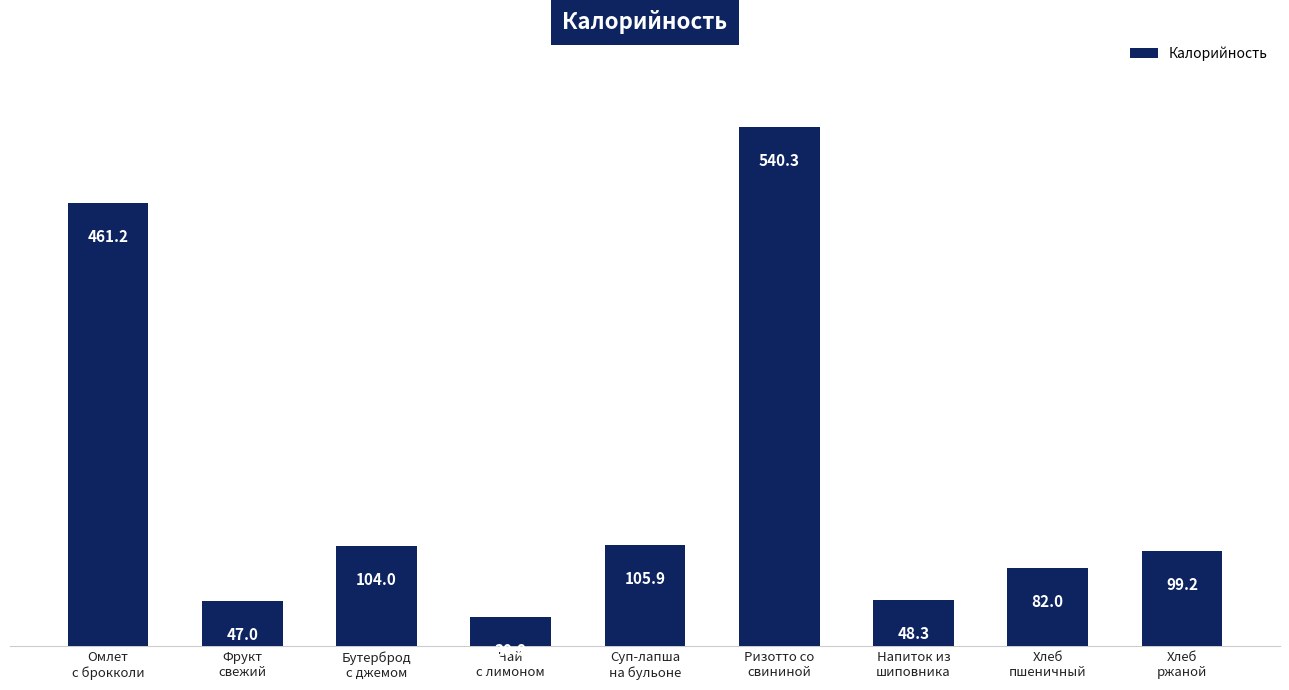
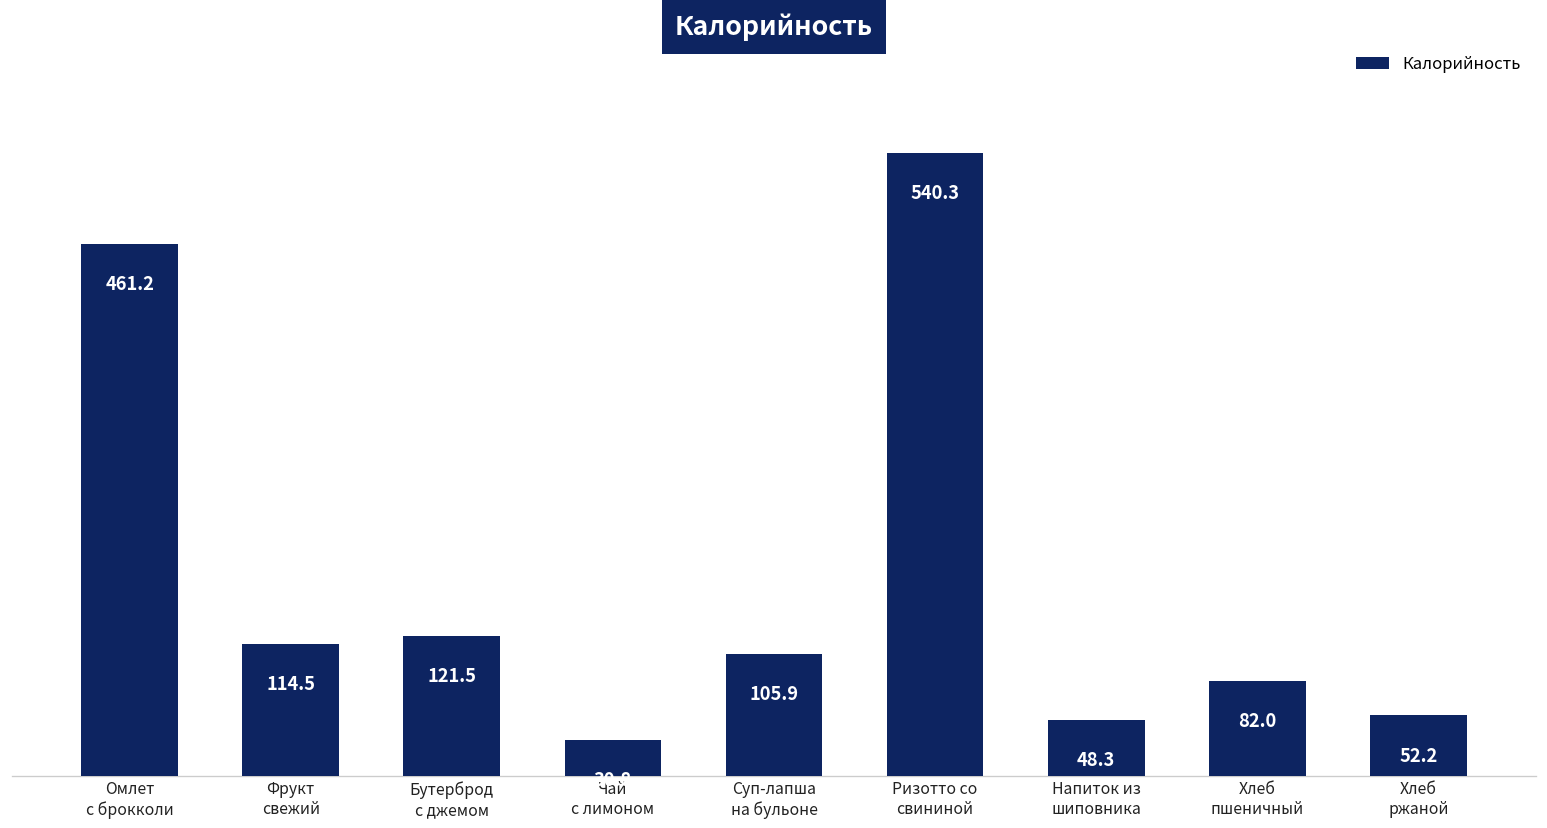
  {
    "Омлет с брокколи": 461.2,
-   "Фрукт свежий": 47.0,
-   "Бутерброд с джемом": 104.0,
+   "Фрукт свежий": 114.5,
+   "Бутерброд с джемом": 121.5,
    "Суп-лапша на бульоне": 105.9,
    "Ризотто со свининой": 540.3,
    "Напиток из шиповника": 48.3,
    "Хлеб пшеничный": 82.0,
-   "Хлеб ржаной": 99.2
+   "Хлеб ржаной": 52.2
  }
